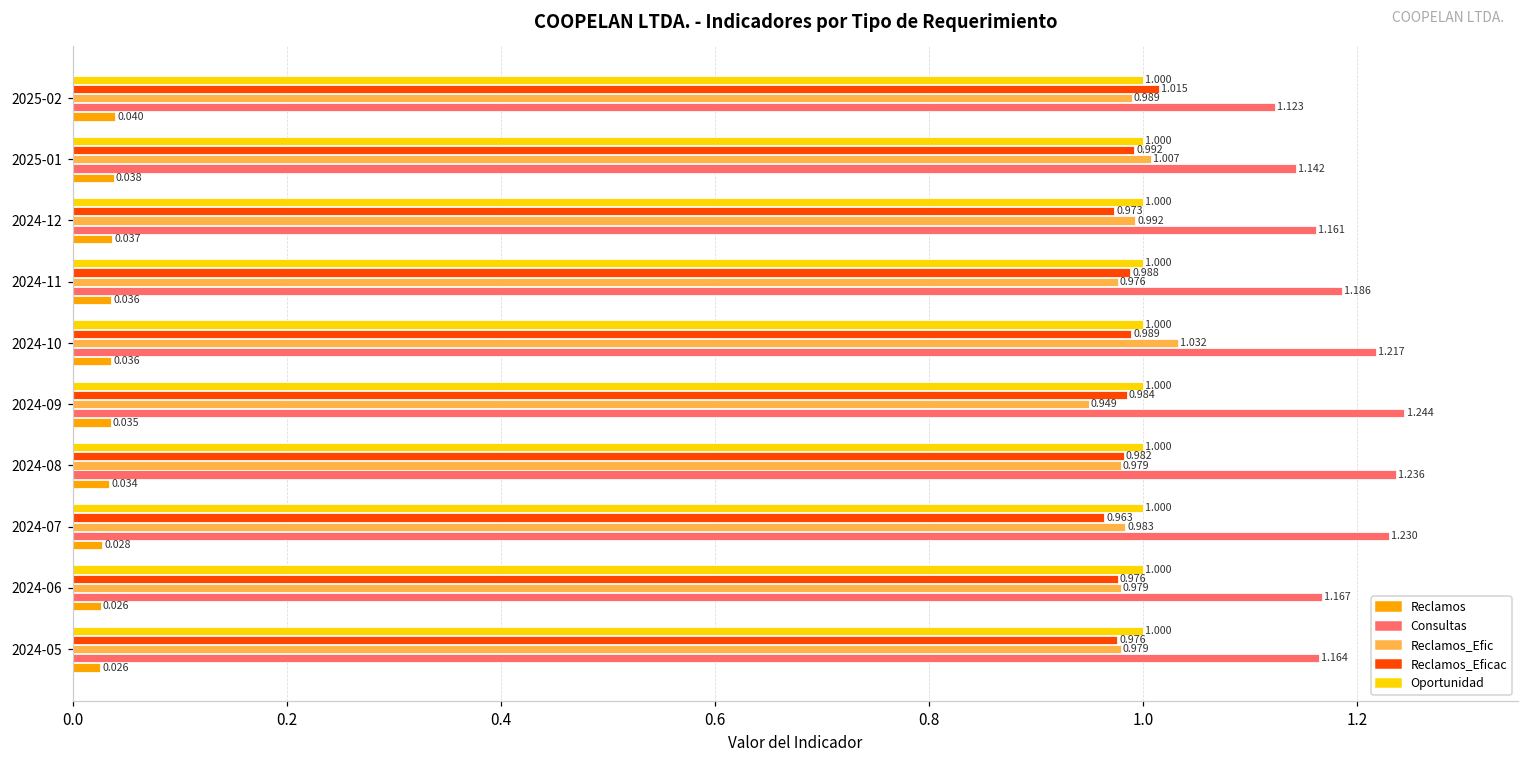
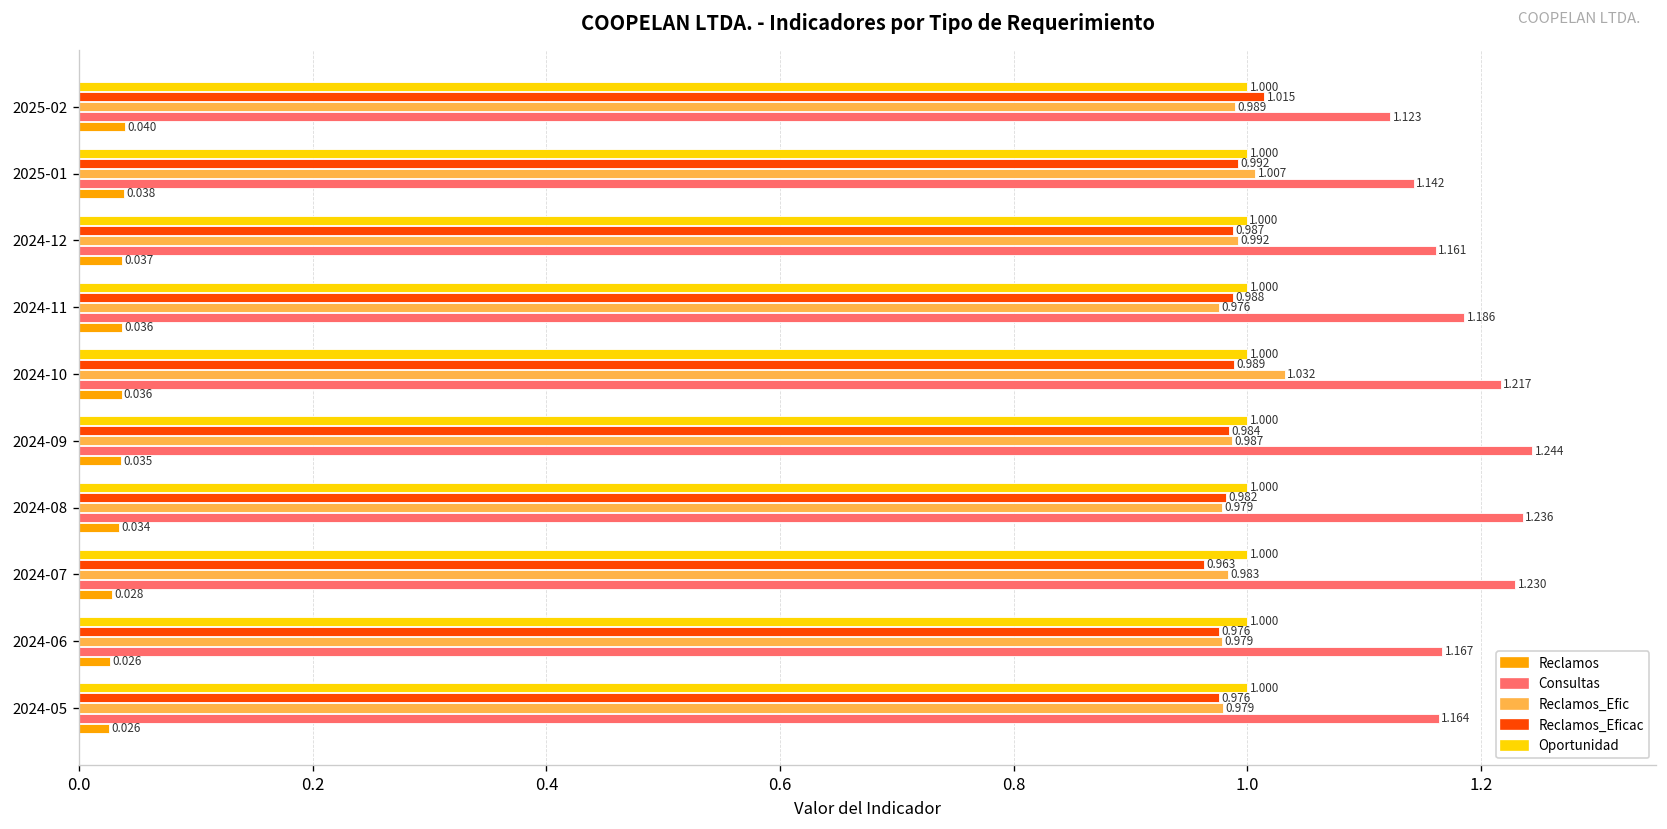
  {
    "Consultas": {
      "2025-02": 1.123,
      "2025-01": 1.142,
      "2024-12": 1.161,
      "2024-11": 1.186,
      "2024-10": 1.217,
      "2024-09": 1.244,
      "2024-08": 1.236,
      "2024-07": 1.230,
      "2024-06": 1.167,
      "2024-05": 1.164
    },
    "Reclamos_Efic": {
      "2025-02": 0.989,
      "2025-01": 1.007,
      "2024-12": 0.992,
      "2024-11": 0.976,
      "2024-10": 1.032,
-     "2024-09": 0.949,
+     "2024-09": 0.987,
      "2024-08": 0.979,
      "2024-07": 0.983,
      "2024-05": 0.979
    },
    "Reclamos_Eficac": {
      "2025-02": 1.015,
      "2025-01": 0.992,
-     "2024-12": 0.973,
+     "2024-12": 0.987,
      "2024-11": 0.988,
      "2024-10": 0.989,
      "2024-09": 0.984,
      "2024-08": 0.982,
      "2024-07": 0.963,
      "2024-05": 0.976
    }
  }
